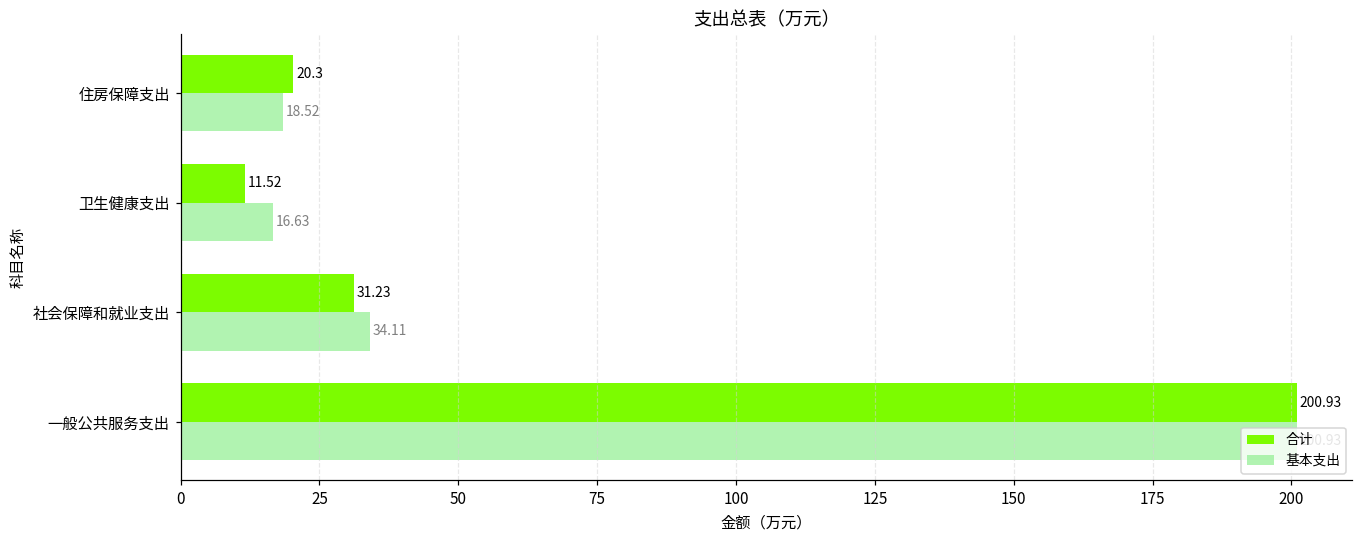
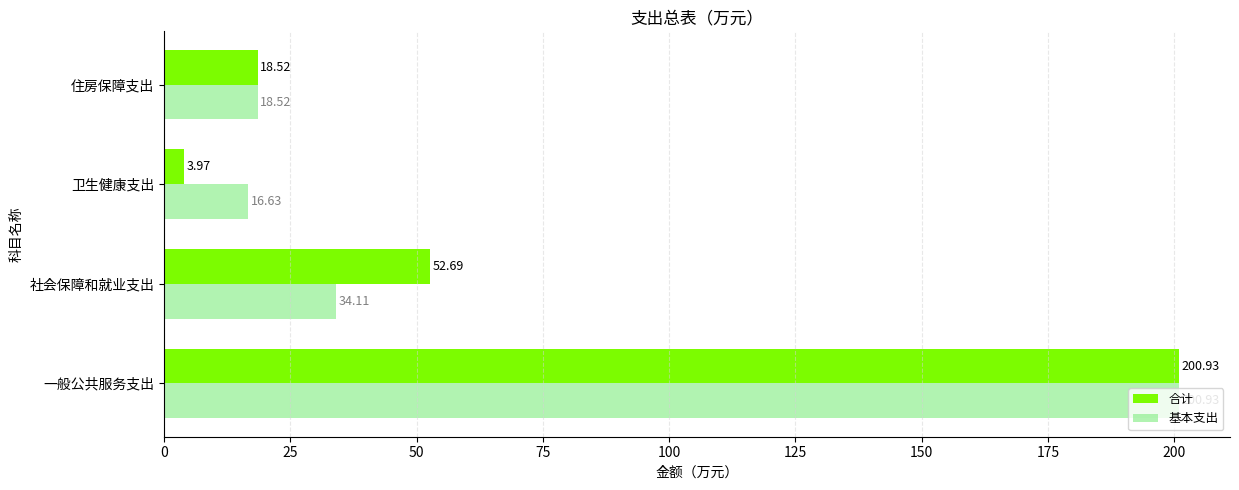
  {
    "合计": {
-     "住房保障支出": 20.3,
-     "卫生健康支出": 11.52,
-     "社会保障和就业支出": 31.23,
+     "住房保障支出": 18.52,
+     "卫生健康支出": 3.97,
+     "社会保障和就业支出": 52.69,
      "一般公共服务支出": 200.93
    },
    "基本支出": {
      "住房保障支出": 18.52,
      "卫生健康支出": 16.63,
      "社会保障和就业支出": 34.11
    }
  }
